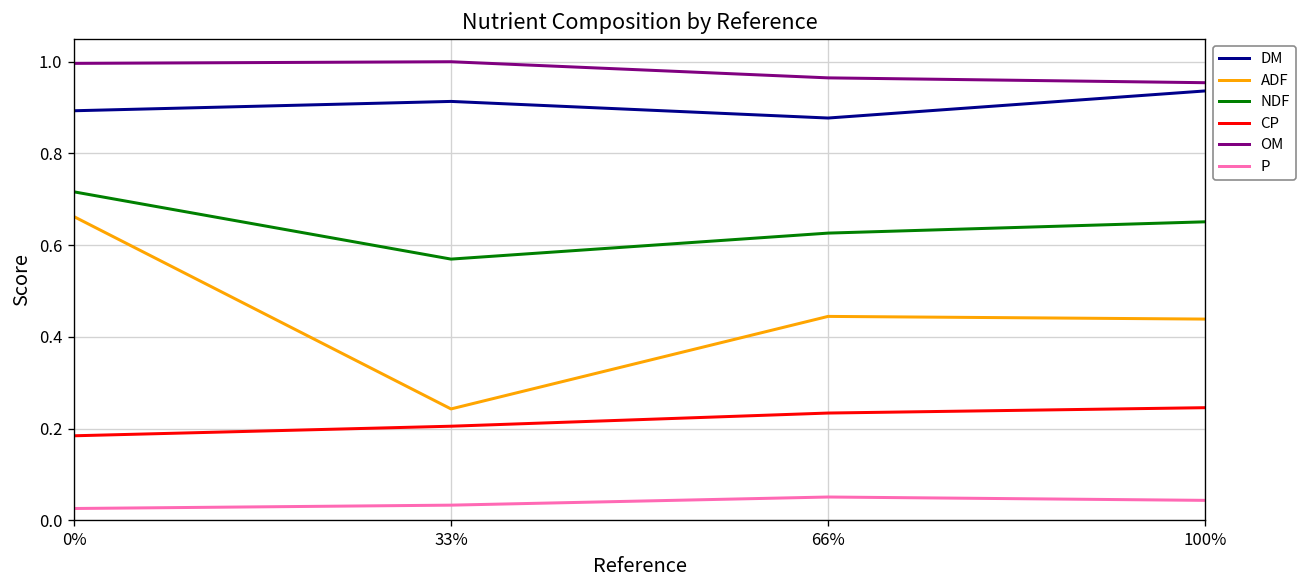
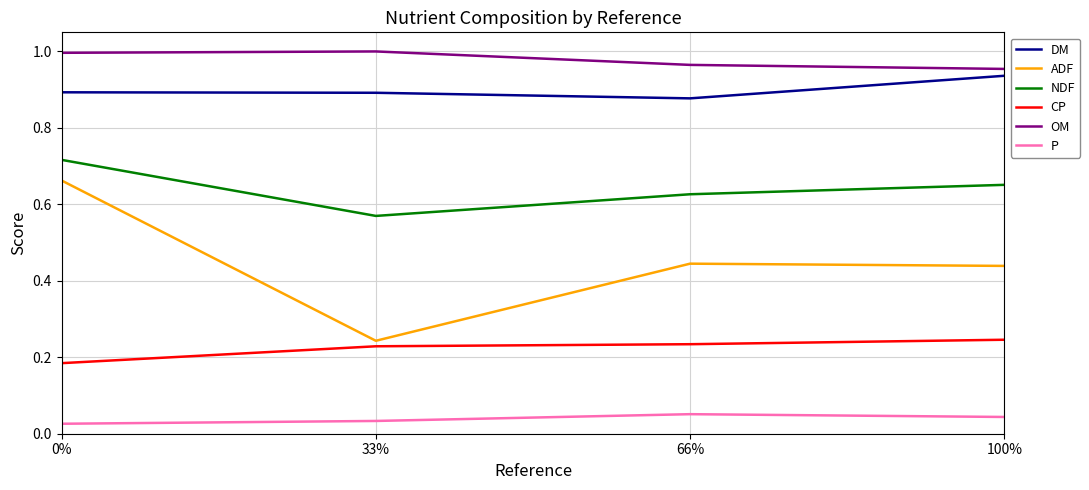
  {
    "DM": {
      "0%": 0.89,
-     "33%": 0.91,
+     "33%": 0.89,
      "66%": 0.88,
      "100%": 0.94
    },
    "ADF": {
      "0%": 0.66,
      "33%": 0.24,
      "66%": 0.44,
      "100%": 0.44
    },
    "NDF": {
      "0%": 0.72,
      "33%": 0.57,
      "66%": 0.63,
      "100%": 0.65
    },
    "CP": {
      "0%": 0.18,
-     "33%": 0.21,
+     "33%": 0.23,
      "66%": 0.23,
      "100%": 0.25
    },
    "OM": {
      "0%": 1.00,
      "33%": 1.00,
      "66%": 0.96,
      "100%": 0.95
    },
    "P": {
      "0%": 0.03,
      "33%": 0.03,
      "66%": 0.05,
      "100%": 0.04
    }
  }
